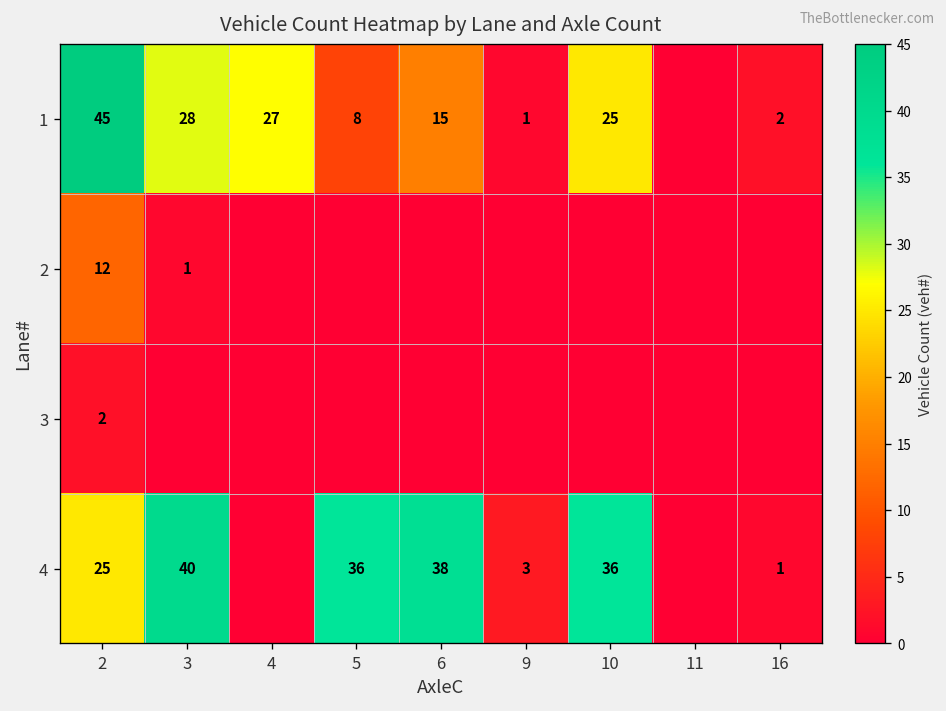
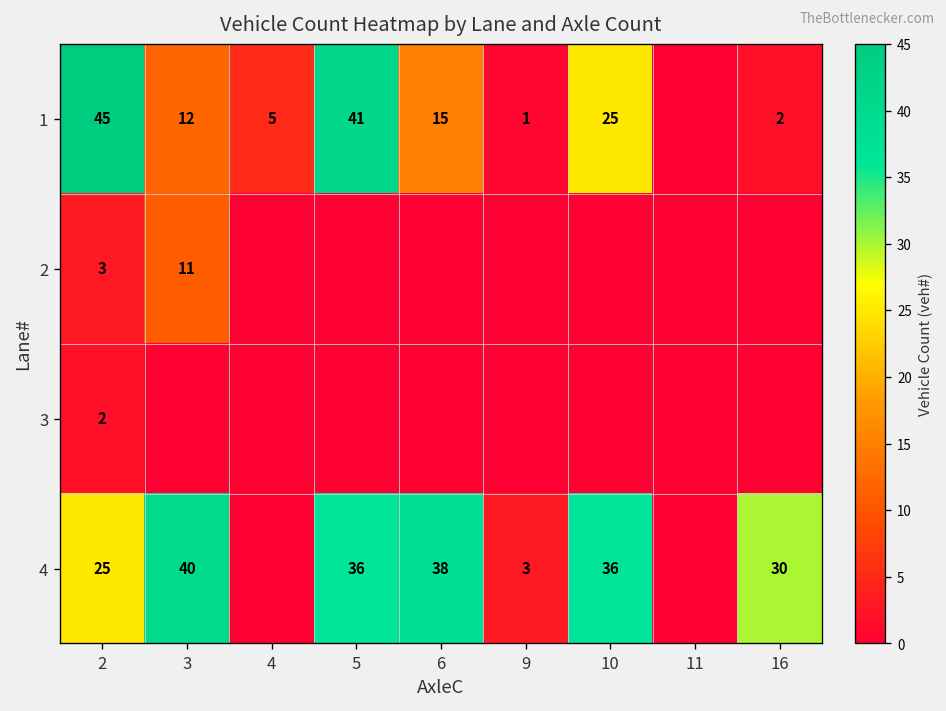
  {
    "1": {
      "2": 45,
-     "3": 28,
-     "4": 27,
-     "5": 8,
+     "3": 12,
+     "4": 5,
+     "5": 41,
      "6": 15,
      "9": 1,
      "10": 25,
      "16": 2
    },
    "2": {
-     "2": 12,
-     "3": 1
+     "2": 3,
+     "3": 11
    },
    "3": {
      "2": 2
    },
    "4": {
      "2": 25,
      "3": 40,
      "5": 36,
      "6": 38,
      "9": 3,
      "10": 36,
-     "16": 1
+     "16": 30
    }
  }
